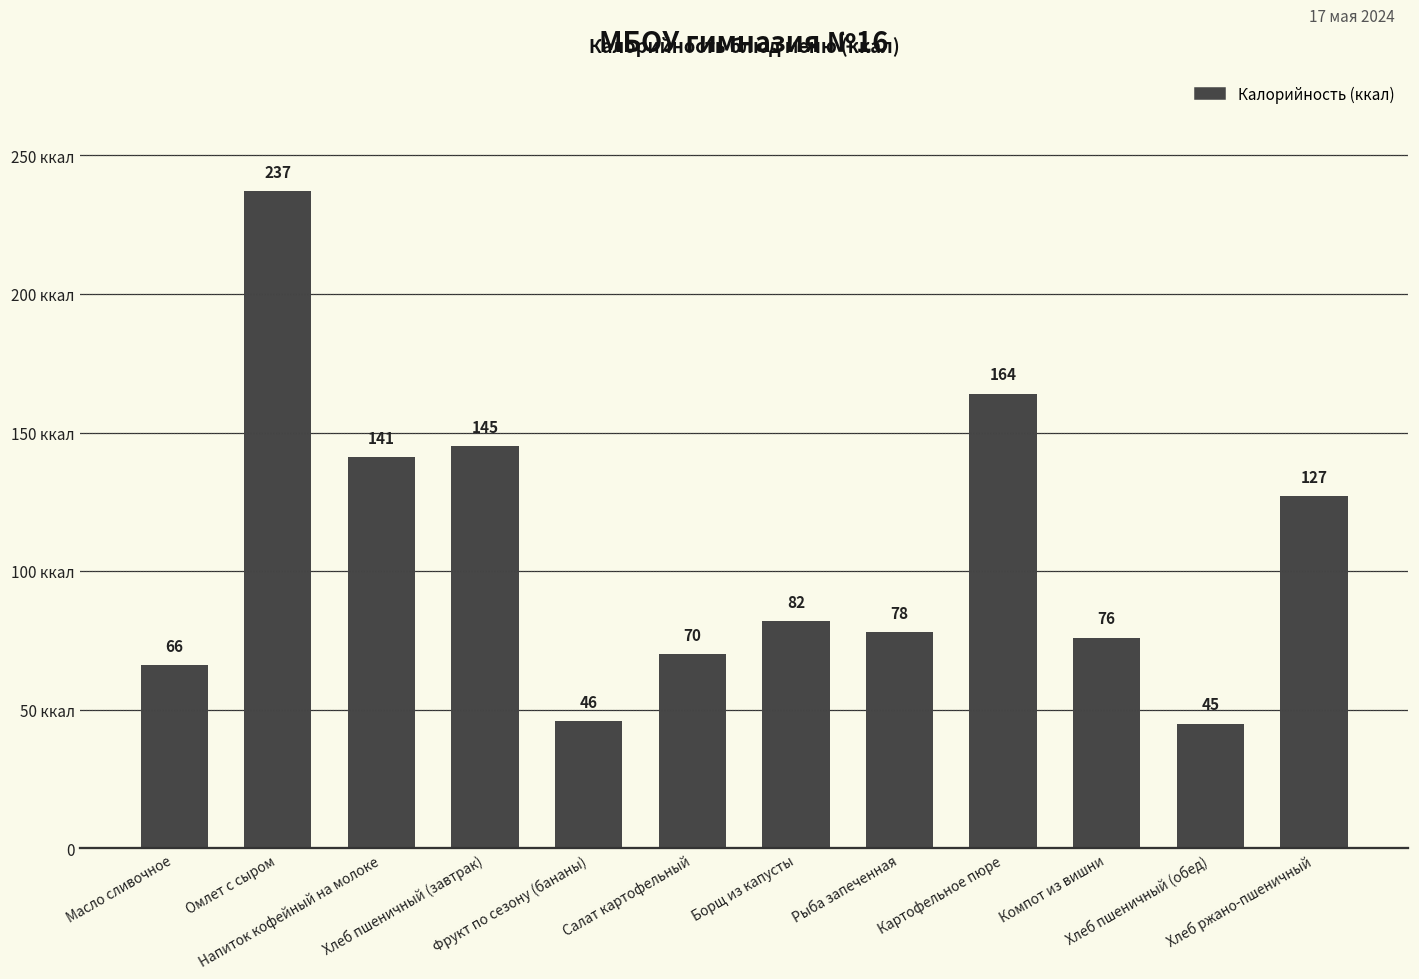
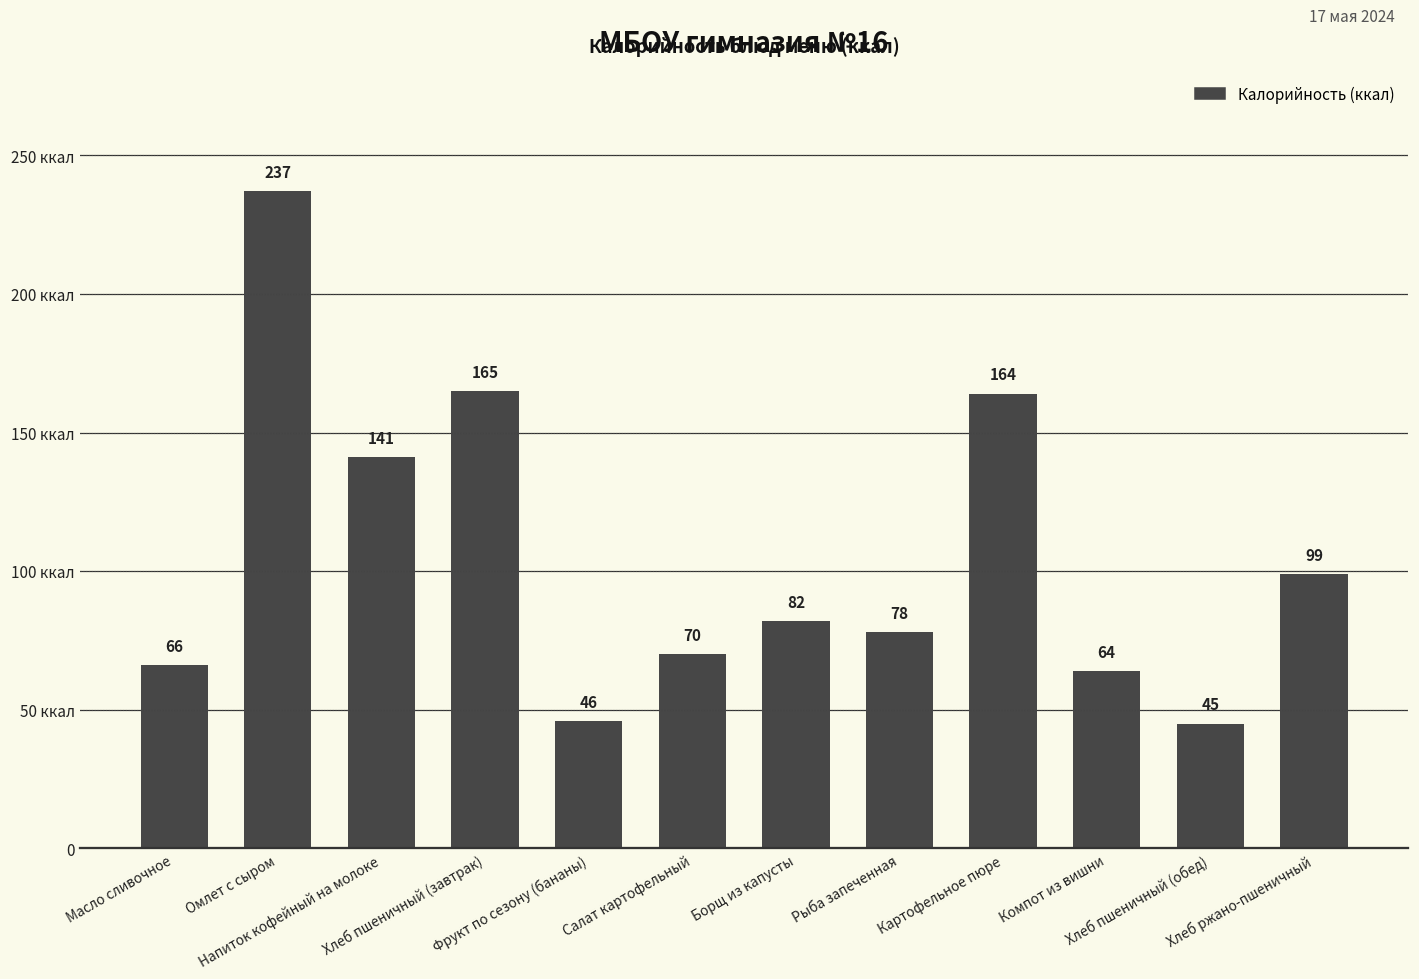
  {
    "Масло сливочное": 66,
    "Омлет с сыром": 237,
    "Напиток кофейный на молоке": 141,
-   "Хлеб пшеничный (завтрак)": 145,
+   "Хлеб пшеничный (завтрак)": 165,
    "Фрукт по сезону (бананы)": 46,
    "Салат картофельный": 70,
    "Борщ из капусты": 82,
    "Рыба запеченная": 78,
    "Картофельное пюре": 164,
-   "Компот из вишни": 76,
+   "Компот из вишни": 64,
    "Хлеб пшеничный (обед)": 45,
-   "Хлеб ржано-пшеничный": 127
+   "Хлеб ржано-пшеничный": 99
  }
